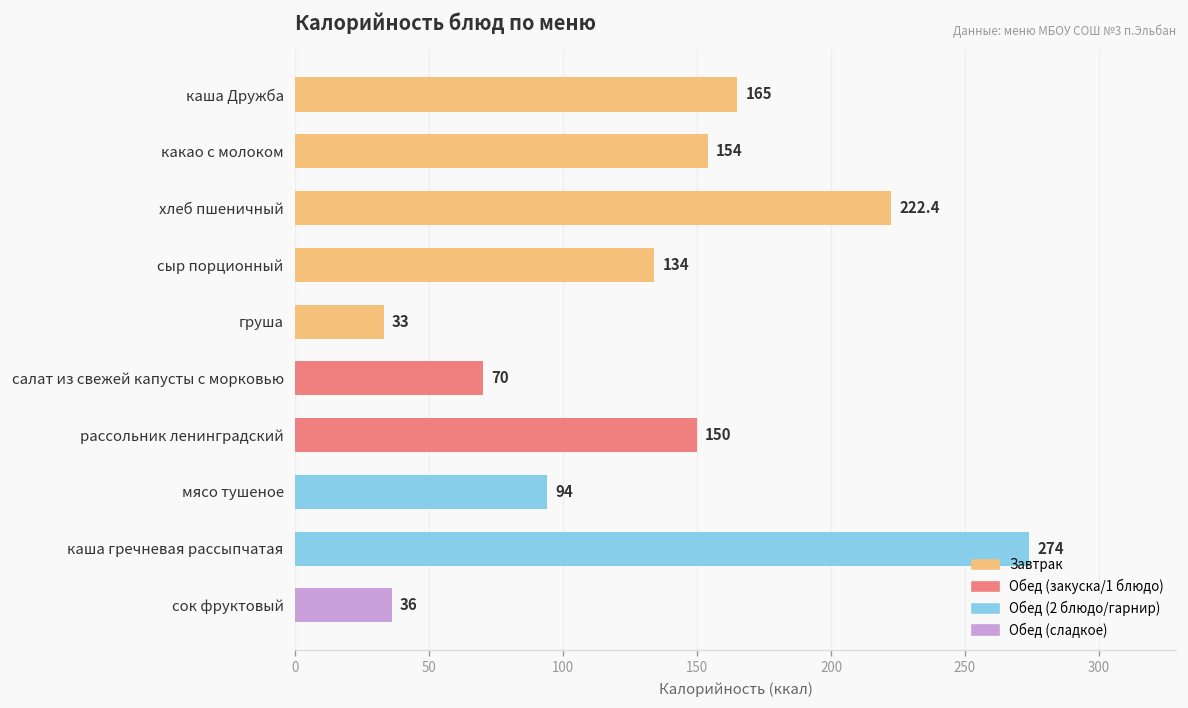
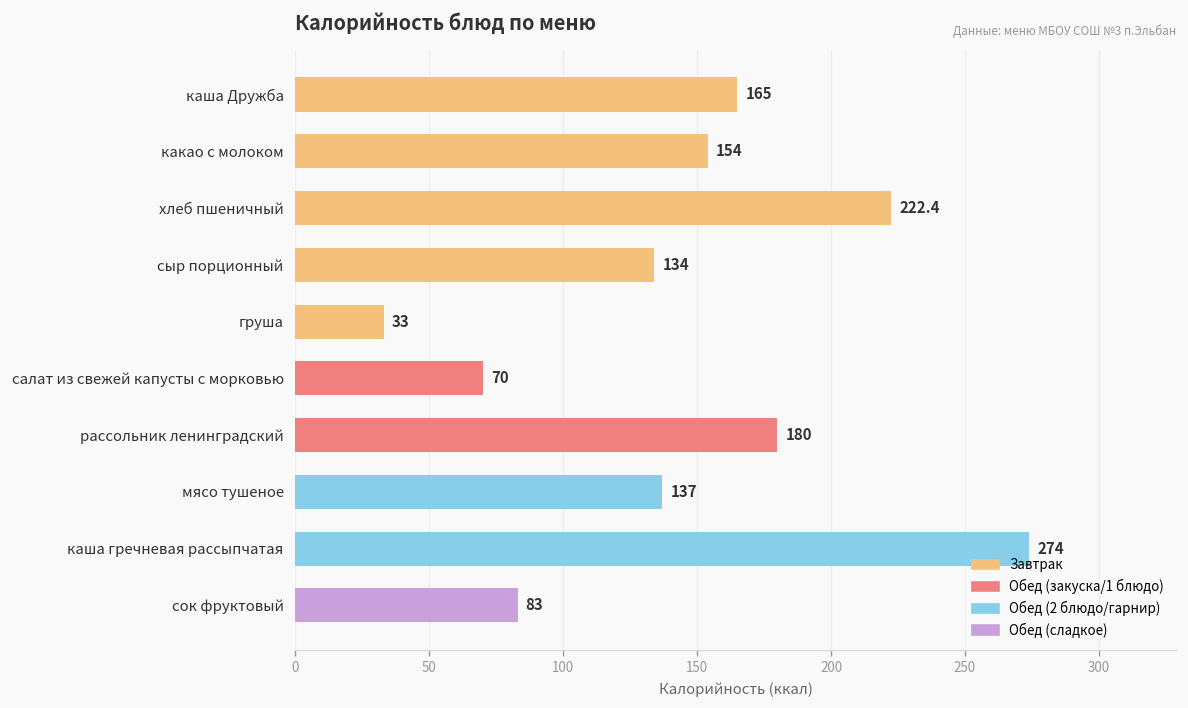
  {
    "каша Дружба": 165,
    "какао с молоком": 154,
    "хлеб пшеничный": 222.4,
    "сыр порционный": 134,
    "груша": 33,
    "салат из свежей капусты с морковью": 70,
-   "рассольник ленинградский": 150,
-   "мясо тушеное": 94,
+   "рассольник ленинградский": 180,
+   "мясо тушеное": 137,
    "каша гречневая рассыпчатая": 274,
-   "сок фруктовый": 36
+   "сок фруктовый": 83
  }
